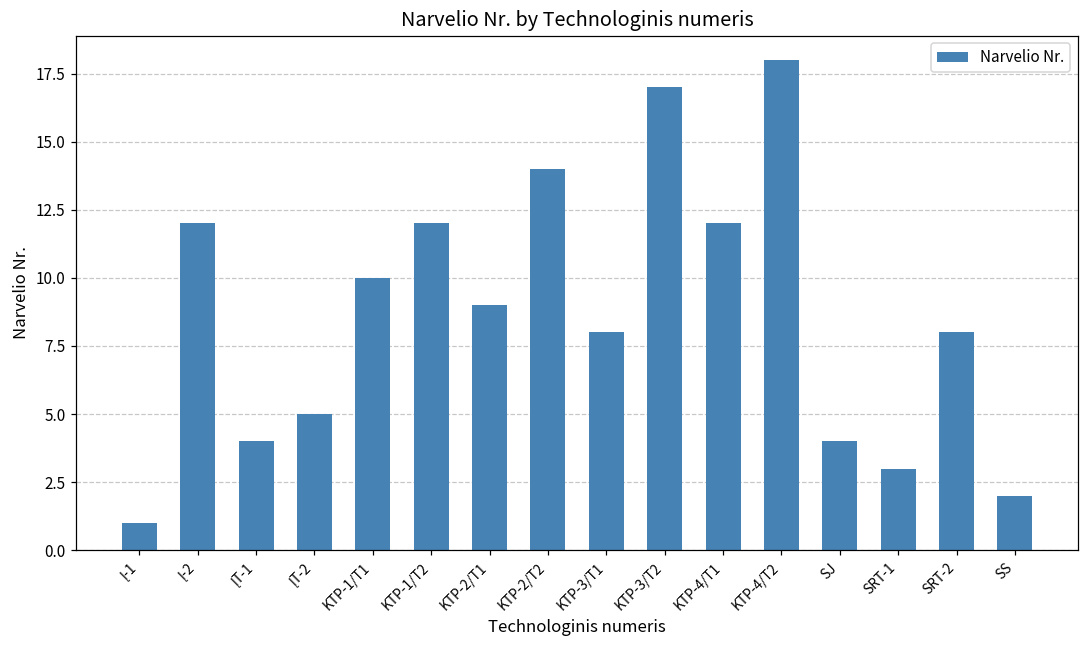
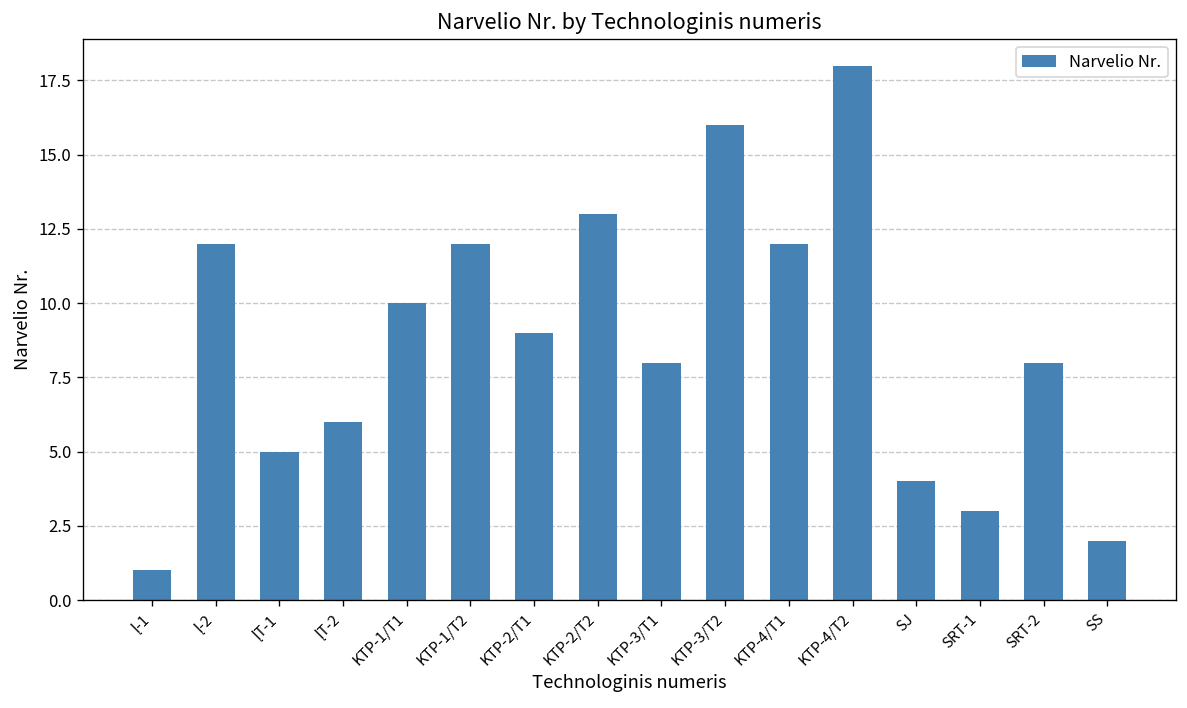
  {
    "Į-1": 1,
    "Į-2": 12,
-   "ĮT-1": 4,
-   "ĮT-2": 5,
+   "ĮT-1": 5,
+   "ĮT-2": 6,
    "KTP-1/T1": 10,
    "KTP-1/T2": 12,
    "KTP-2/T1": 9,
-   "KTP-2/T2": 14,
+   "KTP-2/T2": 13,
    "KTP-3/T1": 8,
-   "KTP-3/T2": 17,
+   "KTP-3/T2": 16,
    "KTP-4/T1": 12,
    "KTP-4/T2": 18,
    "SJ": 4,
    "SRT-1": 3,
    "SRT-2": 8,
    "SS": 2
  }
